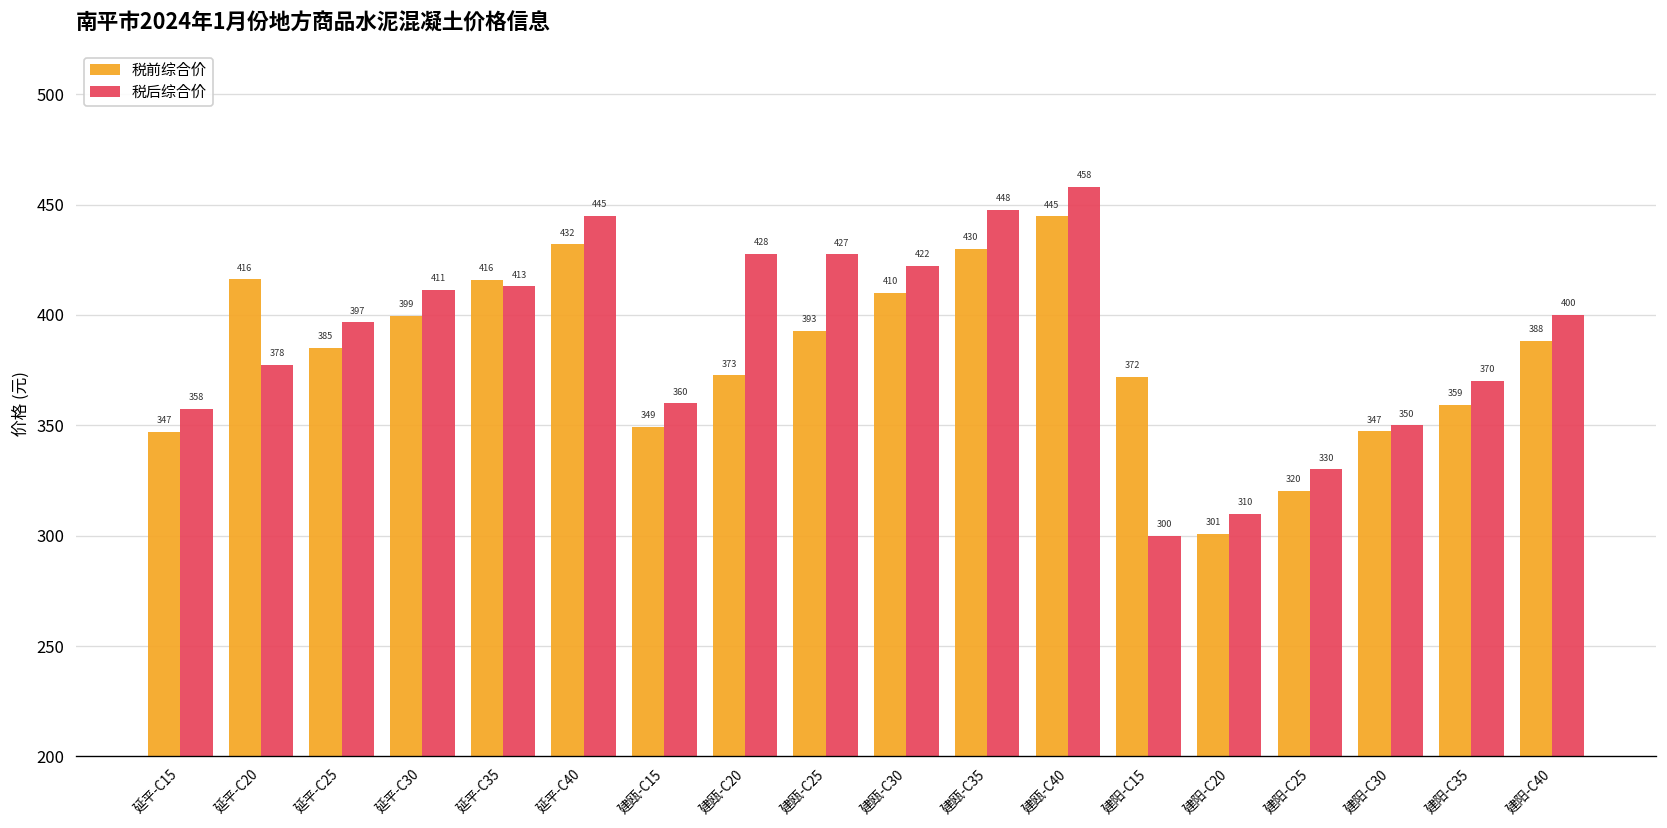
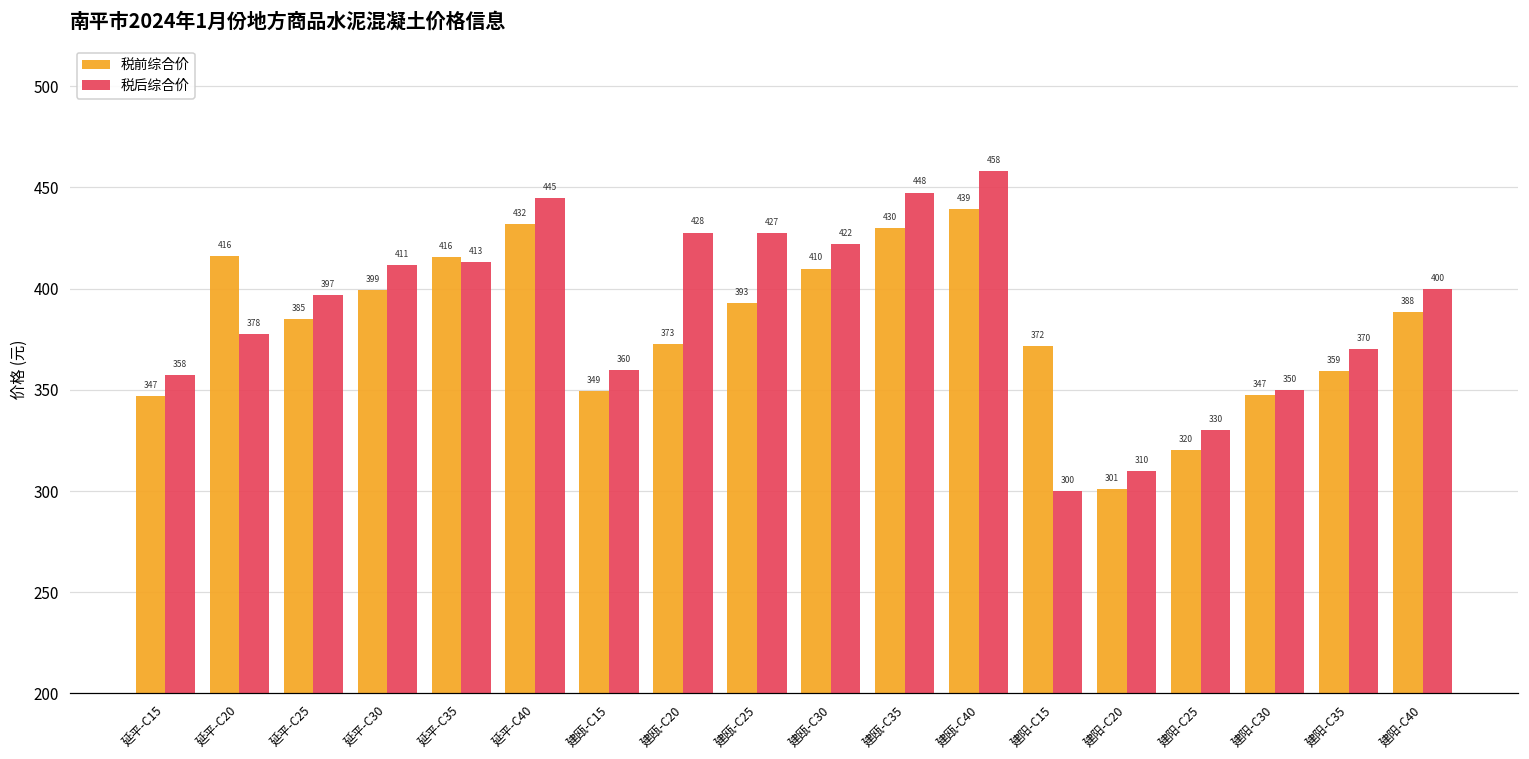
  {
    "税前综合价": {
      "延平-C15": 347,
      "延平-C20": 416,
      "延平-C25": 385,
      "延平-C30": 399,
      "延平-C35": 416,
      "延平-C40": 432,
      "建瓯-C15": 349,
      "建瓯-C20": 373,
      "建瓯-C25": 393,
      "建瓯-C30": 410,
      "建瓯-C35": 430,
-     "建瓯-C40": 445,
+     "建瓯-C40": 439,
      "建阳-C15": 372,
      "建阳-C20": 301,
      "建阳-C25": 320,
      "建阳-C30": 347,
      "建阳-C35": 359,
      "建阳-C40": 388
    },
    "税后综合价": {
      "延平-C15": 358,
      "延平-C20": 378,
      "延平-C25": 397,
      "延平-C30": 411,
      "延平-C35": 413,
      "延平-C40": 445,
      "建瓯-C15": 360,
      "建瓯-C20": 428,
      "建瓯-C25": 427,
      "建瓯-C30": 422,
      "建瓯-C35": 448,
      "建瓯-C40": 458,
      "建阳-C15": 300,
      "建阳-C20": 310,
      "建阳-C25": 330,
      "建阳-C30": 350,
      "建阳-C35": 370,
      "建阳-C40": 400
    }
  }
